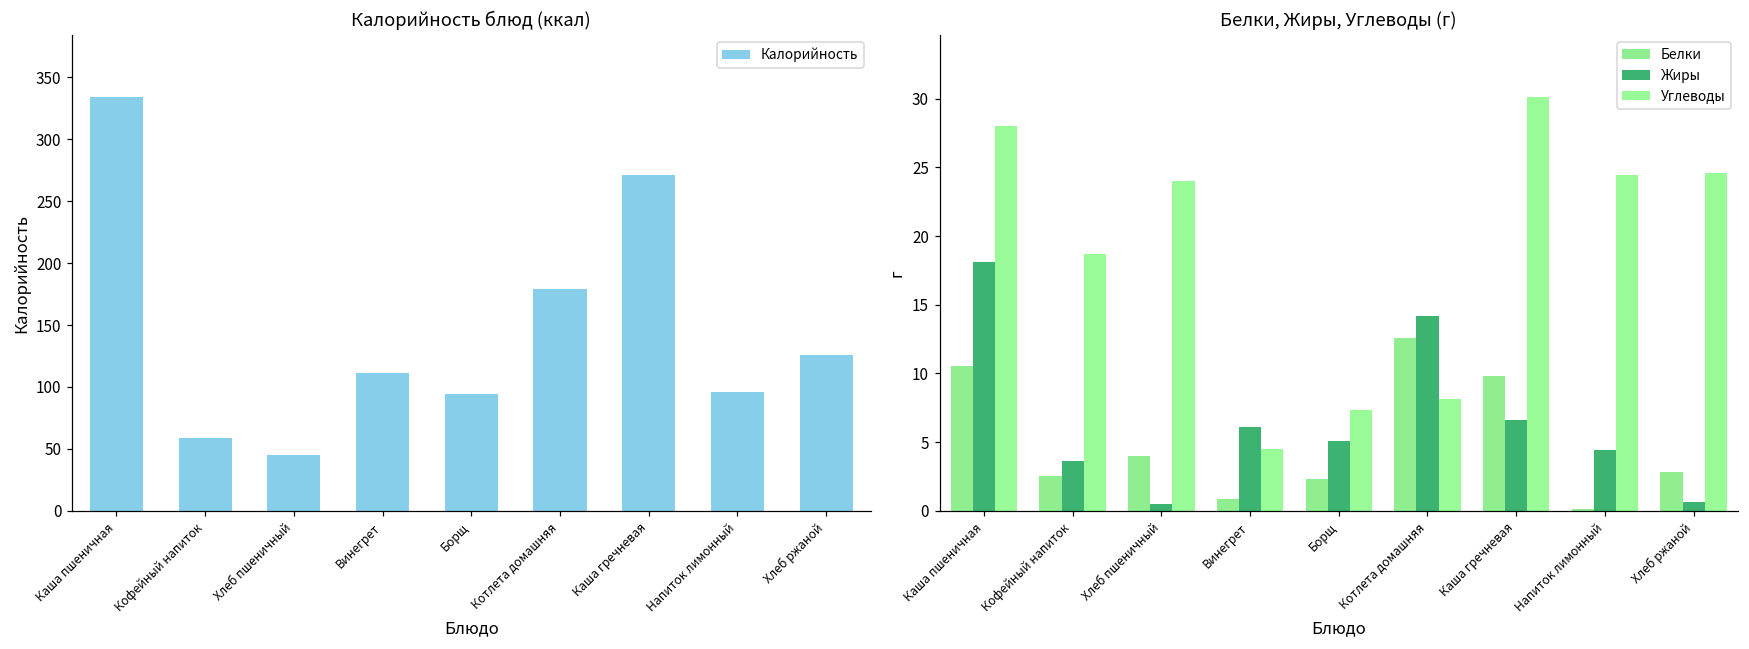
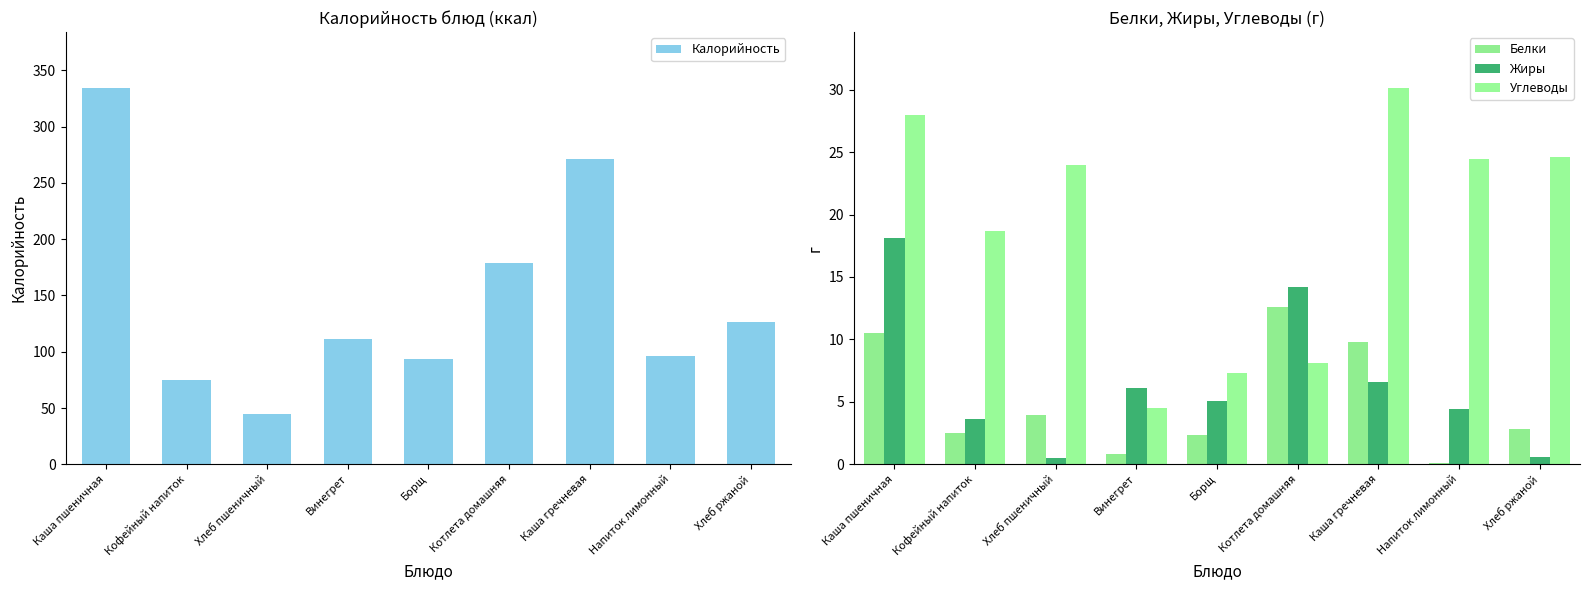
  {
    "Калорийность блюд (ккал)": {
      "Каша пшеничная": 334,
-     "Кофейный напиток": 59,
+     "Кофейный напиток": 75,
      "Хлеб пшеничный": 45,
      "Винегрет": 111,
      "Борщ": 94,
      "Котлета домашняя": 179,
      "Каша гречневая": 271,
      "Напиток лимонный": 96,
      "Хлеб ржаной": 126
    },
    "Белки, Жиры, Углеводы (г)": {
      "Жиры": {
        "Каша пшеничная": 18.1,
        "Кофейный напиток": 3.6,
        "Хлеб пшеничный": 0.5,
        "Винегрет": 6.1,
        "Борщ": 5.1,
        "Котлета домашняя": 14.2,
        "Каша гречневая": 6.6,
        "Напиток лимонный": 4.4,
        "Хлеб ржаной": 0.6
      }
    }
  }
